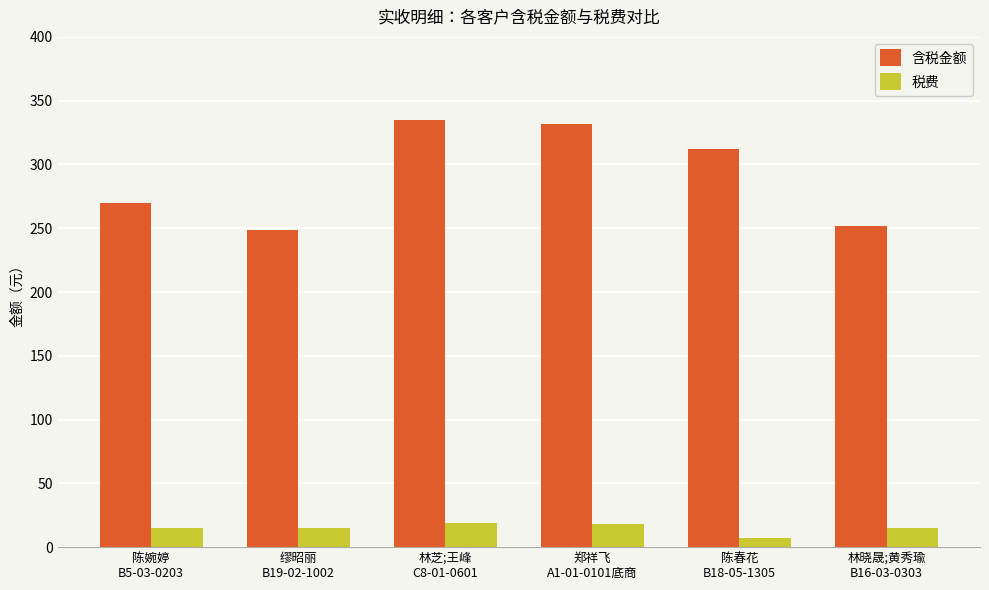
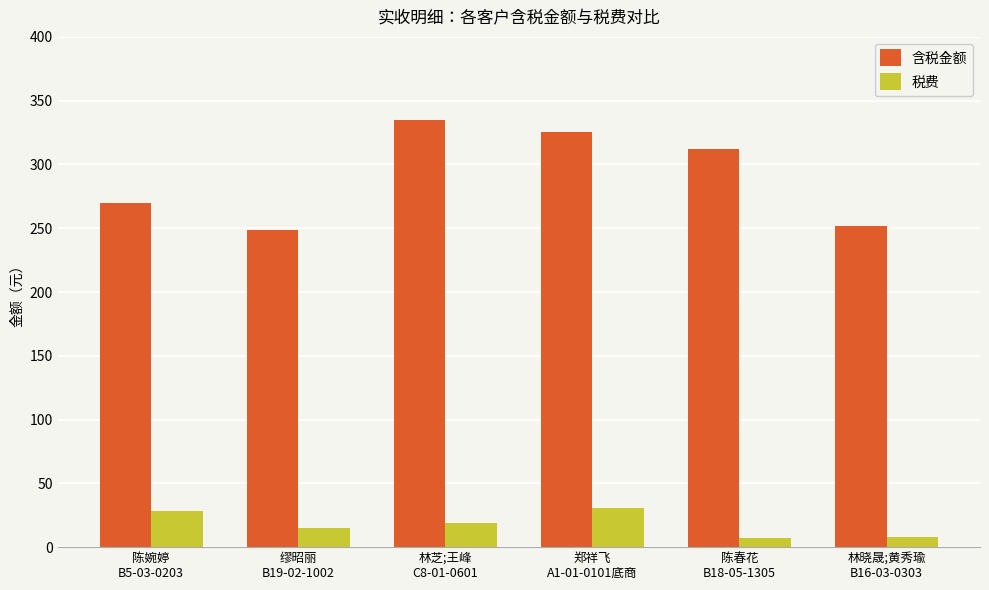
  {
    "含税金额": {
      "陈婉婷 B5-03-0203": 270,
      "缪昭丽 B19-02-1002": 249,
      "林芝;王峰 C8-01-0601": 335,
-     "郑祥飞 A1-01-0101底商": 332,
+     "郑祥飞 A1-01-0101底商": 325,
      "陈春花 B18-05-1305": 312,
      "林晓晟;黄秀瑜 B16-03-0303": 252
    },
    "税费": {
-     "陈婉婷 B5-03-0203": 15,
+     "陈婉婷 B5-03-0203": 28,
      "缪昭丽 B19-02-1002": 15,
      "林芝;王峰 C8-01-0601": 19,
-     "郑祥飞 A1-01-0101底商": 18,
+     "郑祥飞 A1-01-0101底商": 30,
      "陈春花 B18-05-1305": 8,
-     "林晓晟;黄秀瑜 B16-03-0303": 15
+     "林晓晟;黄秀瑜 B16-03-0303": 8
    }
  }
